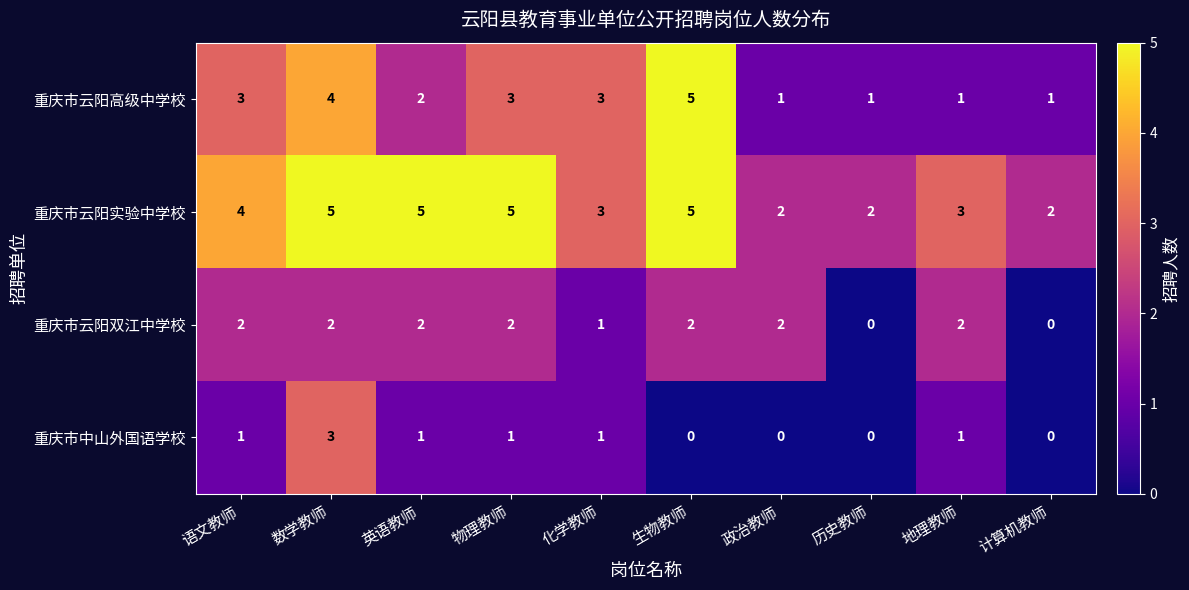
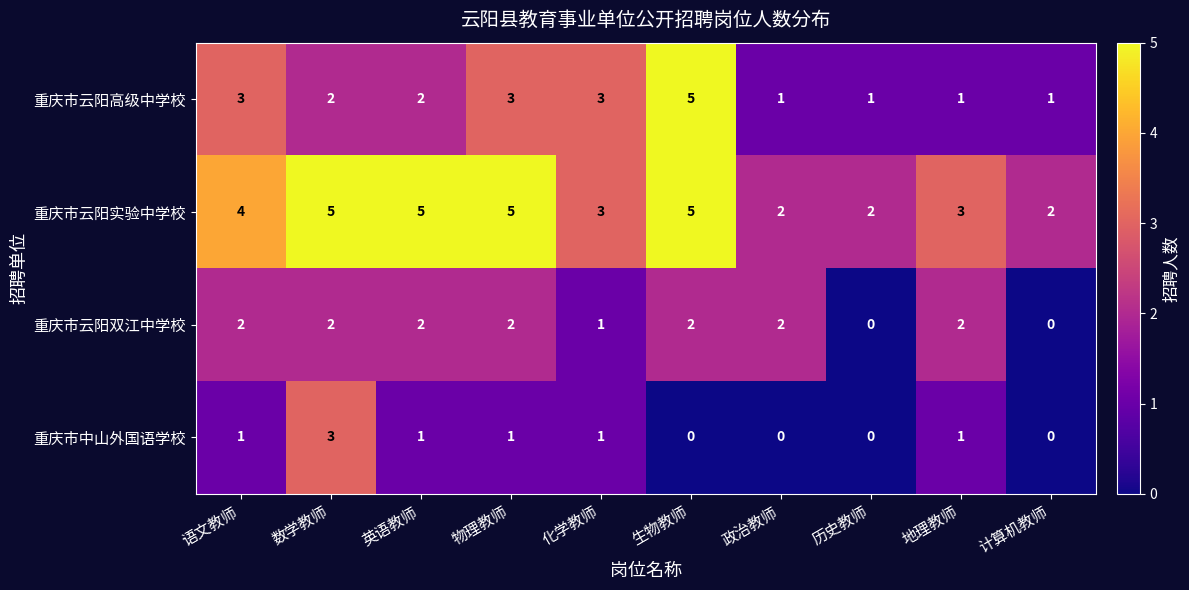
  {
    "重庆市云阳高级中学校": {
      "语文教师": 3,
-     "数学教师": 4,
+     "数学教师": 2,
      "英语教师": 2,
      "物理教师": 3,
      "化学教师": 3,
      "生物教师": 5,
      "政治教师": 1,
      "历史教师": 1,
      "地理教师": 1,
      "计算机教师": 1
    },
    "重庆市云阳实验中学校": {
      "语文教师": 4,
      "数学教师": 5,
      "英语教师": 5,
      "物理教师": 5,
      "化学教师": 3,
      "生物教师": 5,
      "政治教师": 2,
      "历史教师": 2,
      "地理教师": 3,
      "计算机教师": 2
    },
    "重庆市云阳双江中学校": {
      "语文教师": 2,
      "数学教师": 2,
      "英语教师": 2,
      "物理教师": 2,
      "化学教师": 1,
      "生物教师": 2,
      "政治教师": 2,
      "历史教师": 0,
      "地理教师": 2,
      "计算机教师": 0
    },
    "重庆市中山外国语学校": {
      "语文教师": 1,
      "数学教师": 3,
      "英语教师": 1,
      "物理教师": 1,
      "化学教师": 1,
      "生物教师": 0,
      "政治教师": 0,
      "历史教师": 0,
      "地理教师": 1,
      "计算机教师": 0
    }
  }
